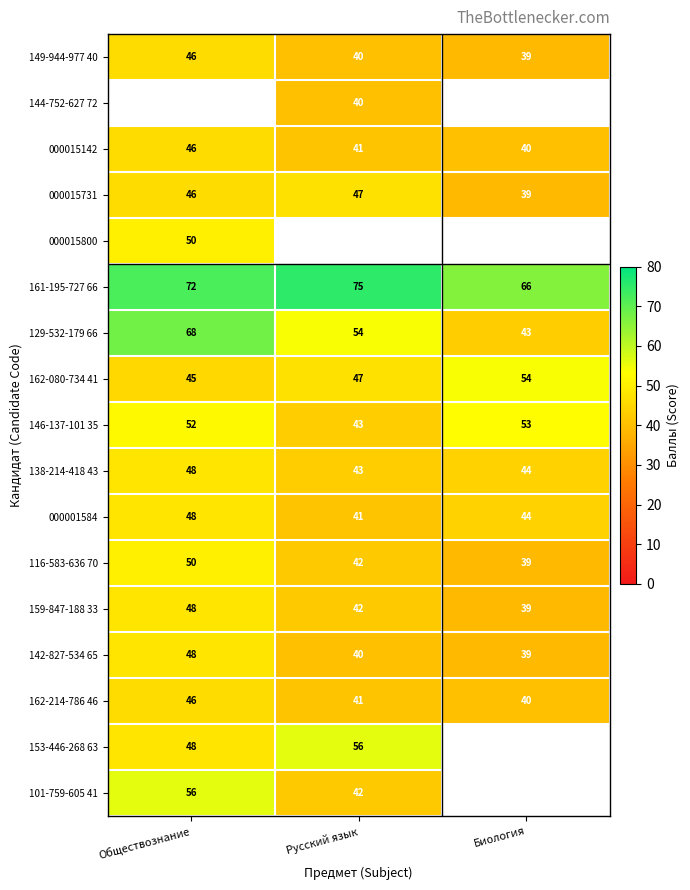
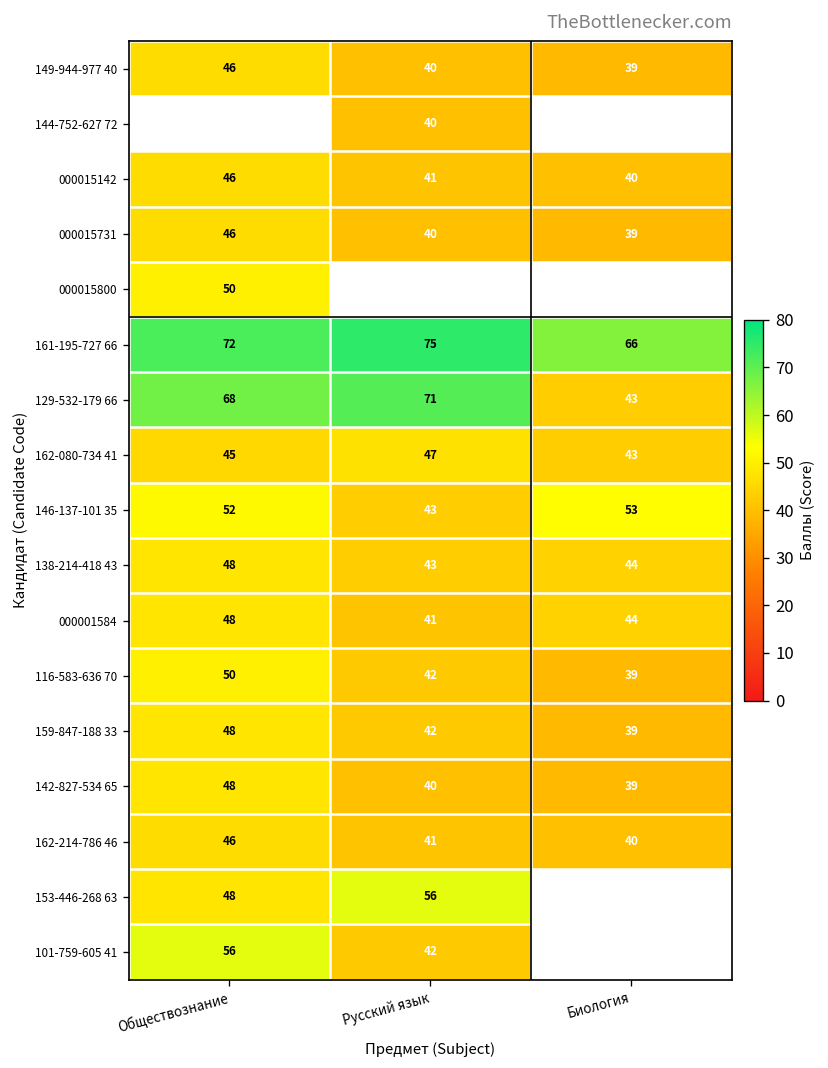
  {
    "149-944-977 40": {
      "Обществознание": 46,
      "Русский язык": 40,
      "Биология": 39
    },
    "144-752-627 72": {
      "Русский язык": 40
    },
    "000015142": {
      "Обществознание": 46,
      "Русский язык": 41,
      "Биология": 40
    },
    "000015731": {
      "Обществознание": 46,
-     "Русский язык": 47,
+     "Русский язык": 40,
      "Биология": 39
    },
    "000015800": {
      "Обществознание": 50
    },
    "161-195-727 66": {
      "Обществознание": 72,
      "Русский язык": 75,
      "Биология": 66
    },
    "129-532-179 66": {
      "Обществознание": 68,
-     "Русский язык": 54,
+     "Русский язык": 71,
      "Биология": 43
    },
    "162-080-734 41": {
      "Обществознание": 45,
      "Русский язык": 47,
-     "Биология": 54
+     "Биология": 43
    },
    "146-137-101 35": {
      "Обществознание": 52,
      "Русский язык": 43,
      "Биология": 53
    },
    "138-214-418 43": {
      "Обществознание": 48,
      "Русский язык": 43,
      "Биология": 44
    },
    "000001584": {
      "Обществознание": 48,
      "Русский язык": 41,
      "Биология": 44
    },
    "116-583-636 70": {
      "Обществознание": 50,
      "Русский язык": 42,
      "Биология": 39
    },
    "159-847-188 33": {
      "Обществознание": 48,
      "Русский язык": 42,
      "Биология": 39
    },
    "142-827-534 65": {
      "Обществознание": 48,
      "Русский язык": 40,
      "Биология": 39
    },
    "162-214-786 46": {
      "Обществознание": 46,
      "Русский язык": 41,
      "Биология": 40
    },
    "153-446-268 63": {
      "Обществознание": 48,
      "Русский язык": 56
    },
    "101-759-605 41": {
      "Обществознание": 56,
      "Русский язык": 42
    }
  }
